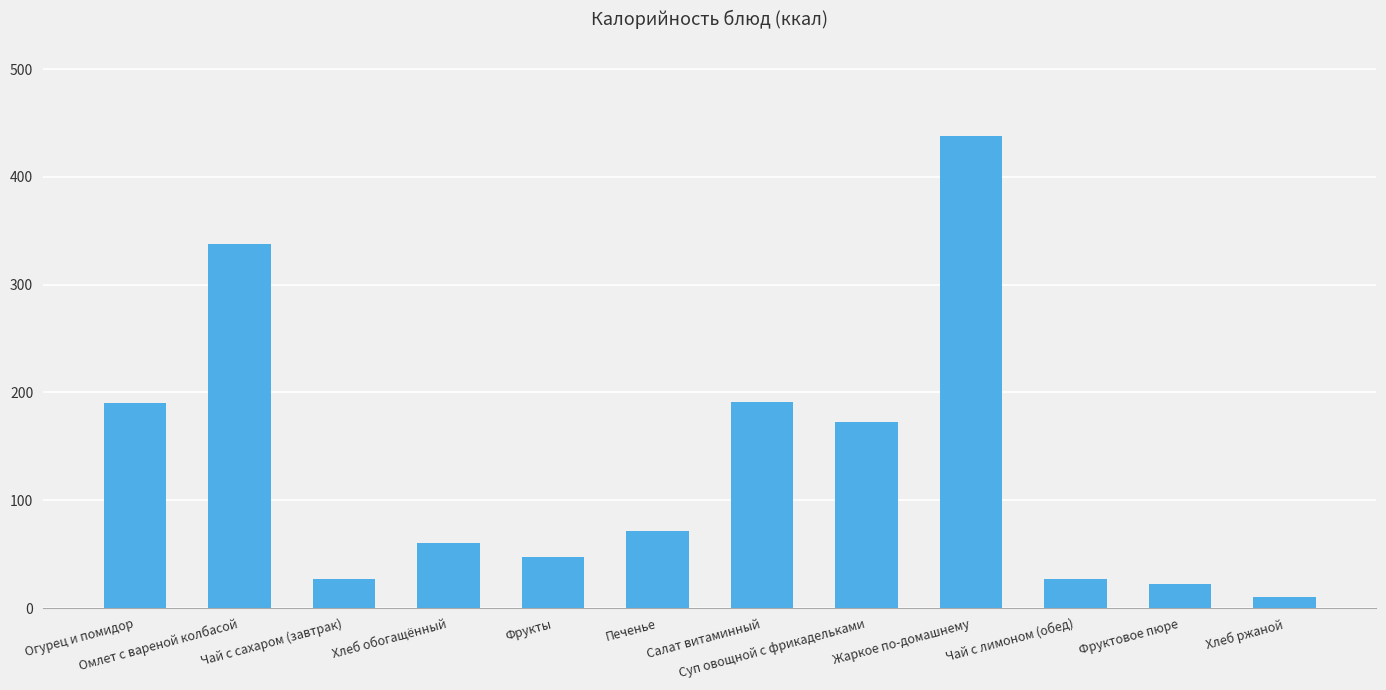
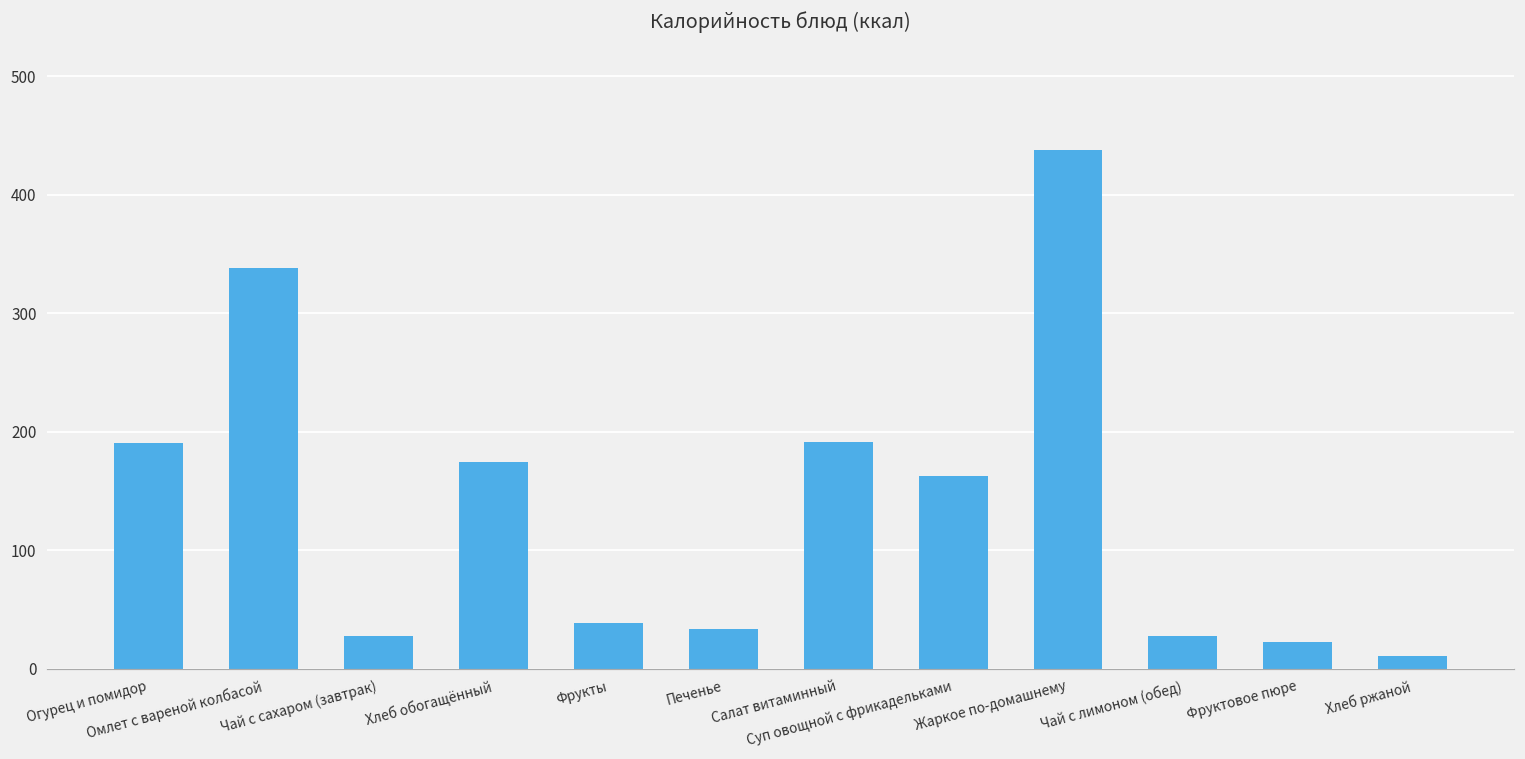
  {
    "Огурец и помидор": 190,
    "Омлет с вареной колбасой": 338,
    "Чай с сахаром (завтрак)": 27,
-   "Хлеб обогащённый": 60,
-   "Фрукты": 47,
-   "Печенье": 71,
+   "Хлеб обогащённый": 174,
+   "Фрукты": 38,
+   "Печенье": 34,
    "Салат витаминный": 191,
-   "Суп овощной с фрикадельками": 173,
+   "Суп овощной с фрикадельками": 163,
    "Жаркое по-домашнему": 438,
    "Чай с лимоном (обед)": 27,
    "Фруктовое пюре": 23,
    "Хлеб ржаной": 11
  }
